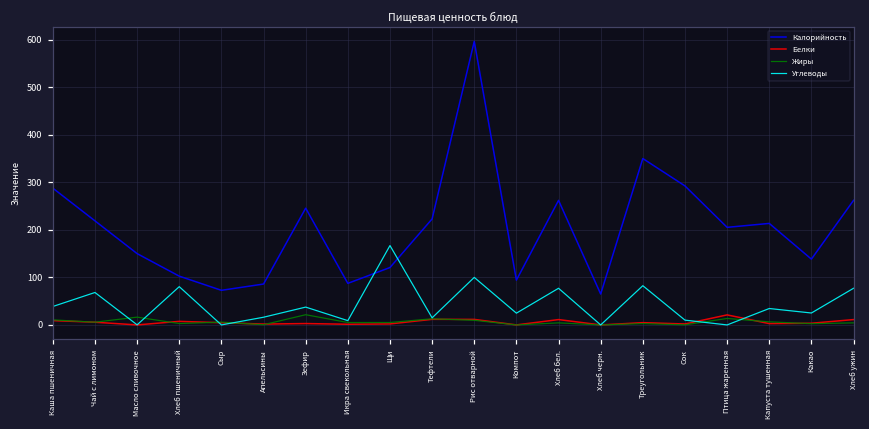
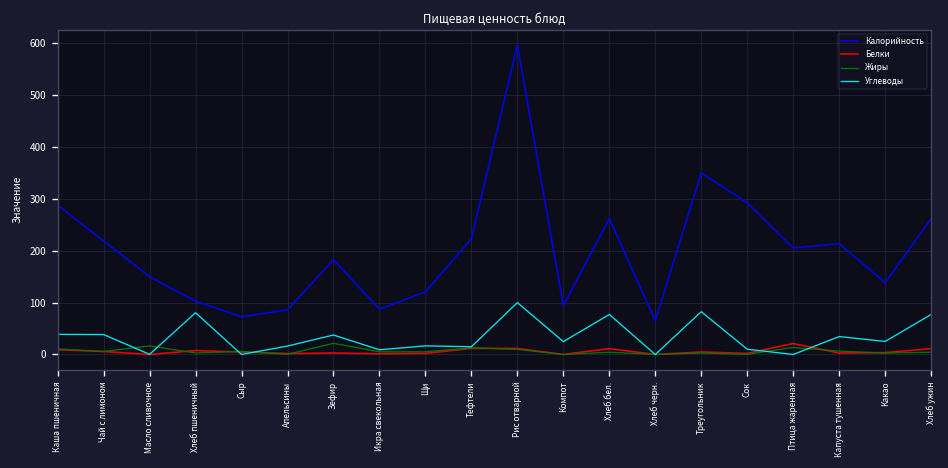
  {
    "Калорийность": {
      "Каша пшеничная": 290,
      "Чай с лимоном": 220,
      "Масло сливочное": 150,
      "Хлеб пшеничный": 100,
      "Сыр": 70,
      "Апельсины": 90,
-     "Зефир": 250,
+     "Зефир": 180,
      "Икра свекольная": 90,
      "Щи": 120,
      "Тефтели": 220,
      "Рис отварной": 600,
      "Компот": 90,
      "Хлеб бел.": 260,
      "Хлеб черн.": 70,
      "Треугольник": 350,
      "Сок": 290,
      "Птица жаренная": 210,
      "Капуста тушенная": 210,
      "Какао": 140,
      "Хлеб ужин": 260
    },
    "Белки": {
      "Зефир": 0,
      "Хлеб бел.": 10,
      "Птица жаренная": 20,
      "Хлеб ужин": 10
    },
    "Жиры": {
      "Масло сливочное": 20,
      "Зефир": 20,
      "Хлеб бел.": 0,
      "Птица жаренная": 10,
      "Хлеб ужин": 0
    },
    "Углеводы": {
      "Каша пшеничная": 40,
-     "Чай с лимоном": 70,
+     "Чай с лимоном": 40,
      "Хлеб пшеничный": 80,
      "Апельсины": 20,
      "Зефир": 40,
-     "Щи": 170,
+     "Щи": 20,
      "Рис отварной": 100,
      "Компот": 20,
      "Хлеб бел.": 80,
      "Треугольник": 80,
      "Сок": 10,
      "Птица жаренная": 0,
      "Капуста тушенная": 30,
      "Какао": 30,
      "Хлеб ужин": 80
    }
  }
